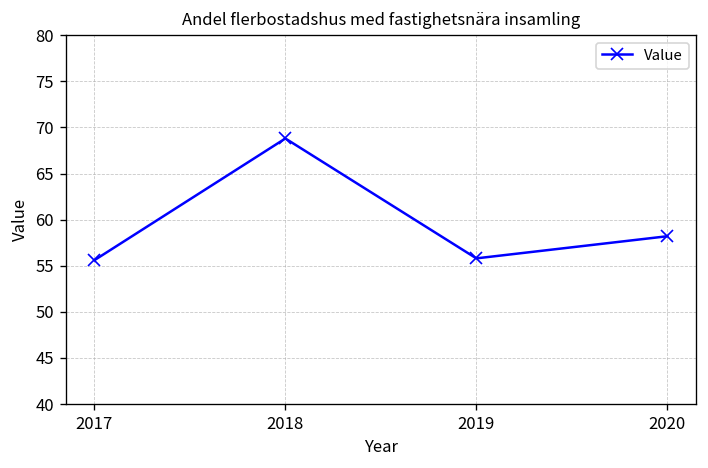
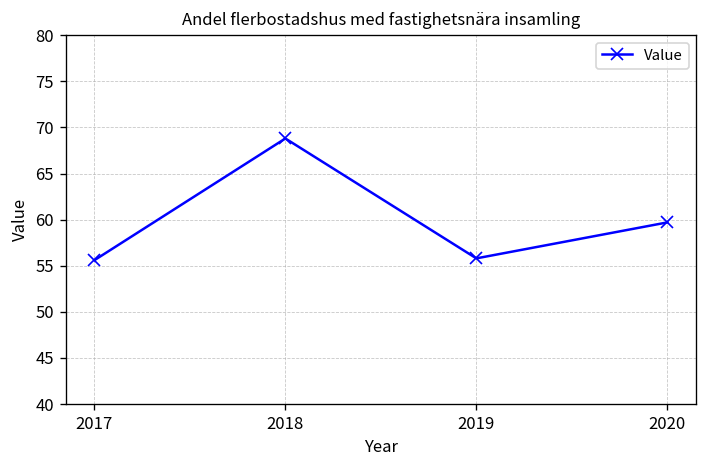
  {
    "2017": 56,
    "2018": 69,
    "2019": 56,
-   "2020": 58
+   "2020": 60
  }
